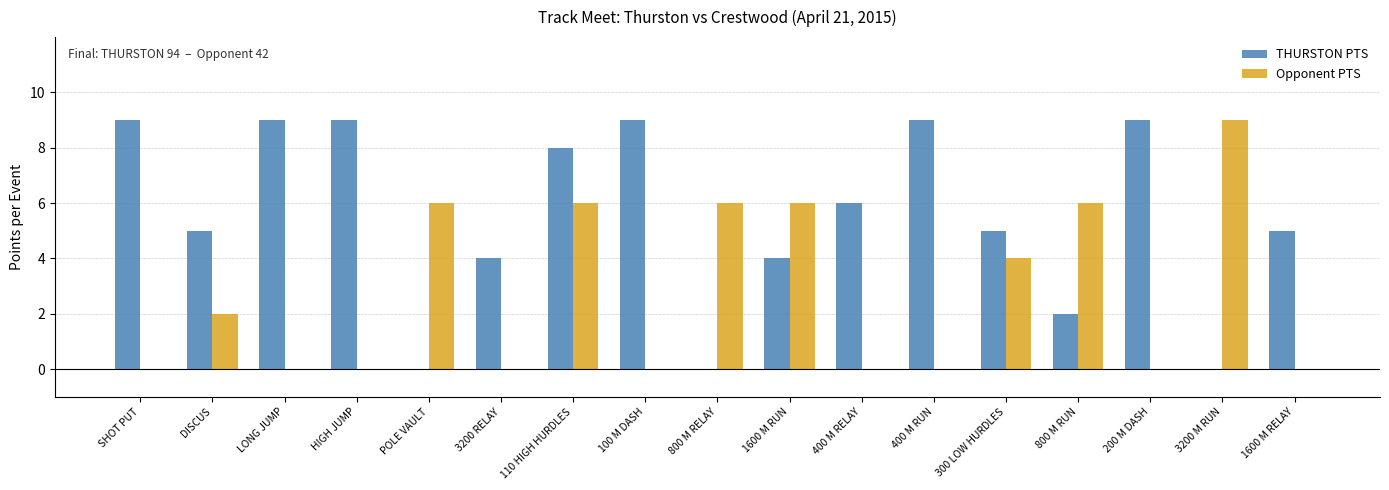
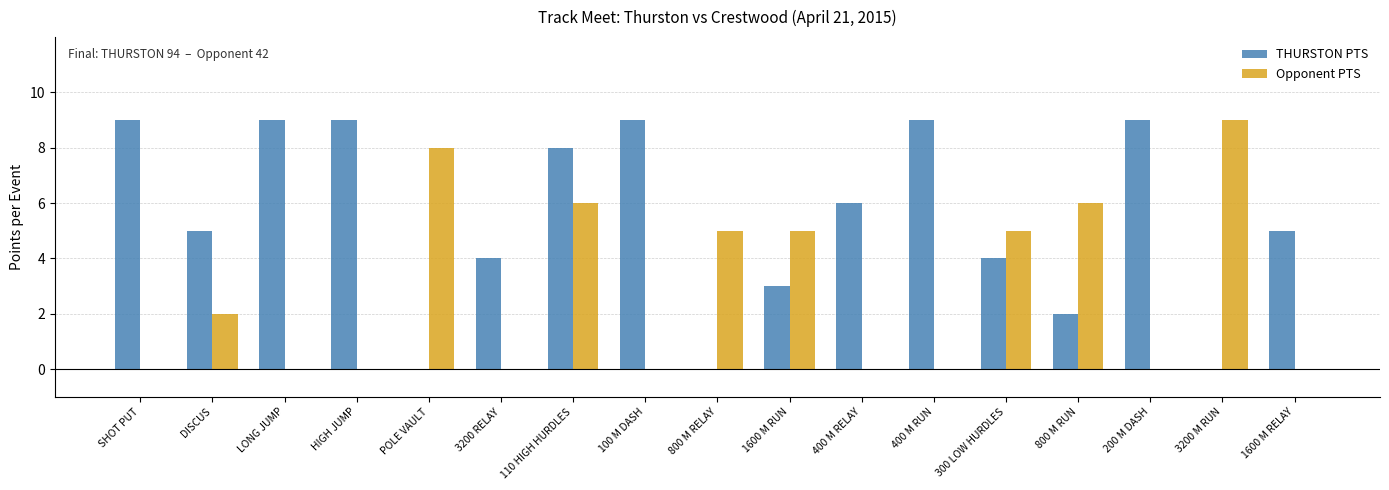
  {
    "THURSTON PTS": {
      "SHOT PUT": 9,
      "DISCUS": 5,
      "LONG JUMP": 9,
      "HIGH JUMP": 9,
      "POLE VAULT": 0,
      "3200 RELAY": 4,
      "110 HIGH HURDLES": 8,
      "100 M DASH": 9,
      "800 M RELAY": 0,
-     "1600 M RUN": 4,
+     "1600 M RUN": 3,
      "400 M RELAY": 6,
      "400 M RUN": 9,
-     "300 LOW HURDLES": 5,
+     "300 LOW HURDLES": 4,
      "800 M RUN": 2,
      "200 M DASH": 9,
      "3200 M RUN": 0,
      "1600 M RELAY": 5
    },
    "Opponent PTS": {
      "SHOT PUT": 0,
      "DISCUS": 2,
      "LONG JUMP": 0,
      "HIGH JUMP": 0,
-     "POLE VAULT": 6,
+     "POLE VAULT": 8,
      "3200 RELAY": 0,
      "110 HIGH HURDLES": 6,
      "100 M DASH": 0,
-     "800 M RELAY": 6,
-     "1600 M RUN": 6,
+     "800 M RELAY": 5,
+     "1600 M RUN": 5,
      "400 M RELAY": 0,
      "400 M RUN": 0,
-     "300 LOW HURDLES": 4,
+     "300 LOW HURDLES": 5,
      "800 M RUN": 6,
      "200 M DASH": 0,
      "3200 M RUN": 9,
      "1600 M RELAY": 0
    }
  }
